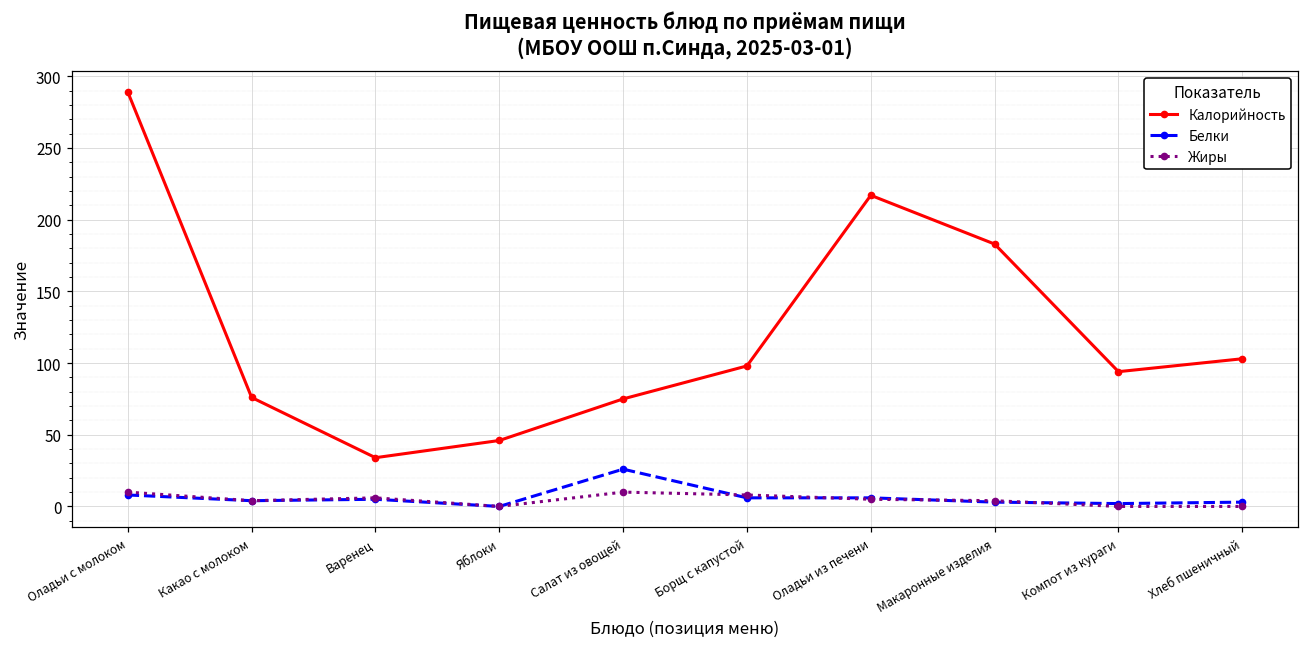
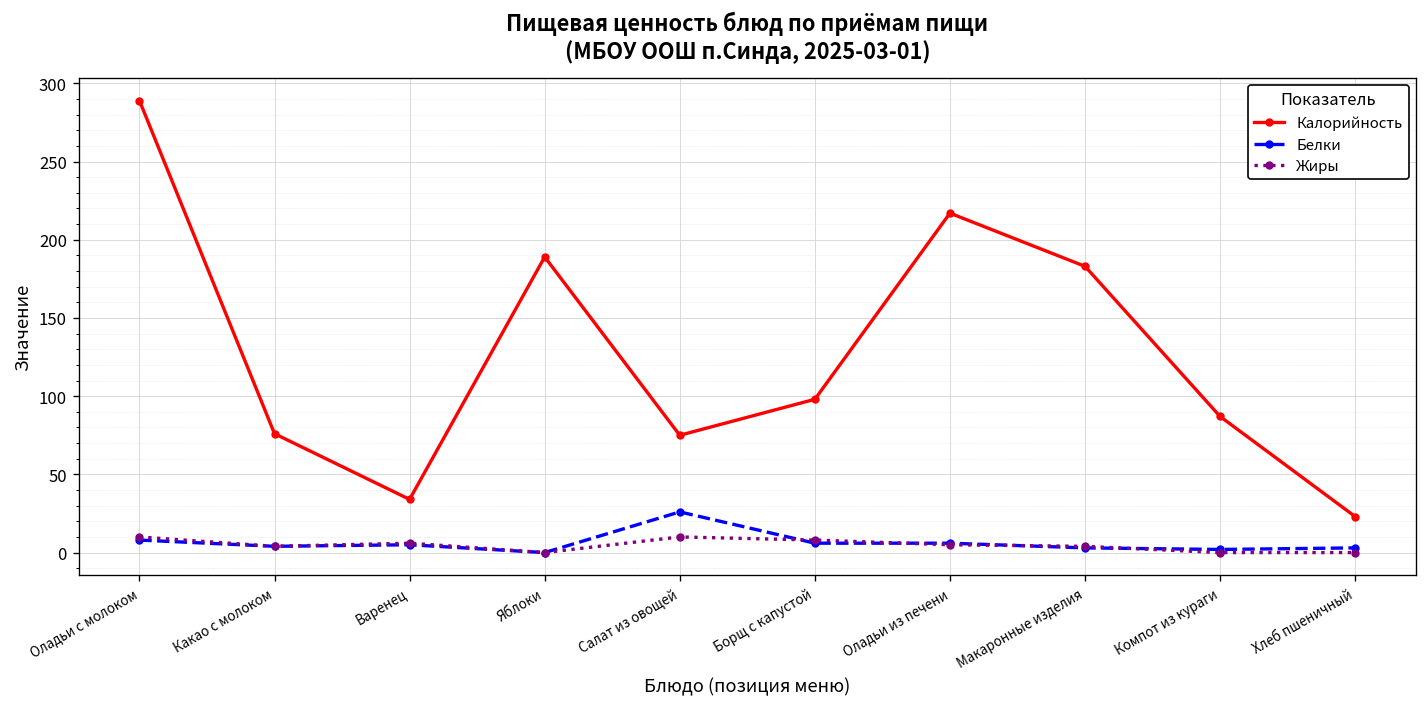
  {
    "Калорийность": {
      "Оладьи с молоком": 289,
      "Какао с молоком": 76,
      "Варенец": 34,
-     "Яблоки": 46,
+     "Яблоки": 189,
      "Салат из овощей": 75,
      "Борщ с капустой": 98,
      "Оладьи из печени": 217,
      "Макаронные изделия": 183,
-     "Компот из кураги": 94,
-     "Хлеб пшеничный": 103
+     "Компот из кураги": 87,
+     "Хлеб пшеничный": 23
    },
    "Белки": {
      "Оладьи с молоком": 8,
      "Салат из овощей": 26,
      "Борщ с капустой": 6,
      "Компот из кураги": 2,
      "Хлеб пшеничный": 3
    },
    "Жиры": {
      "Оладьи с молоком": 10,
      "Салат из овощей": 10,
      "Борщ с капустой": 8,
      "Компот из кураги": 0,
      "Хлеб пшеничный": 0
    }
  }
